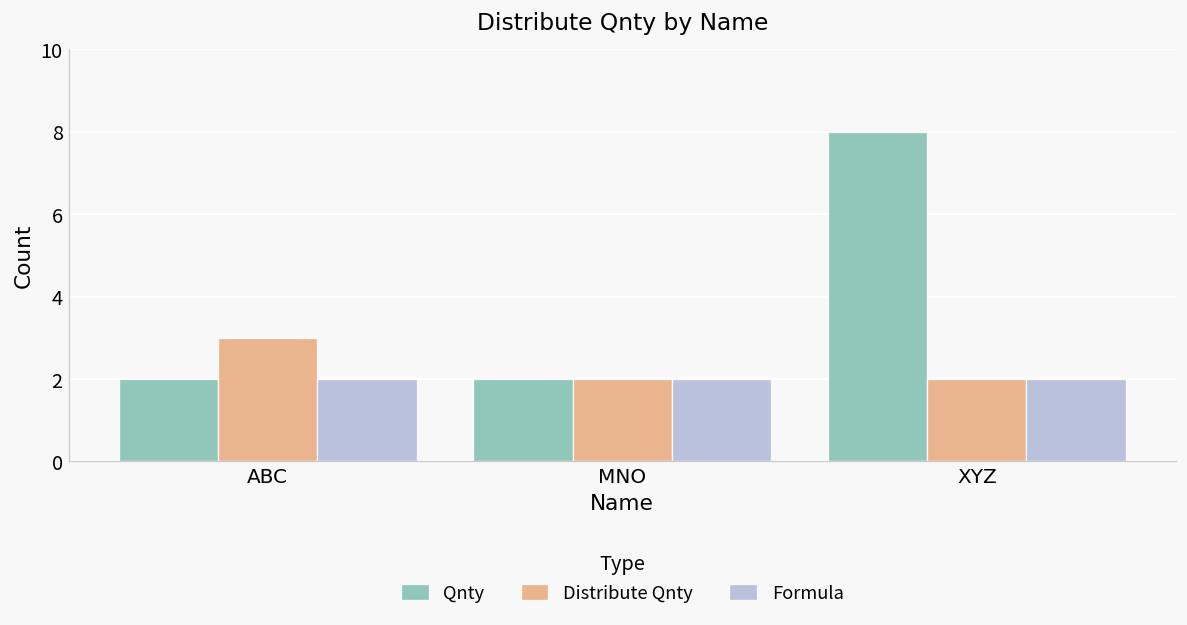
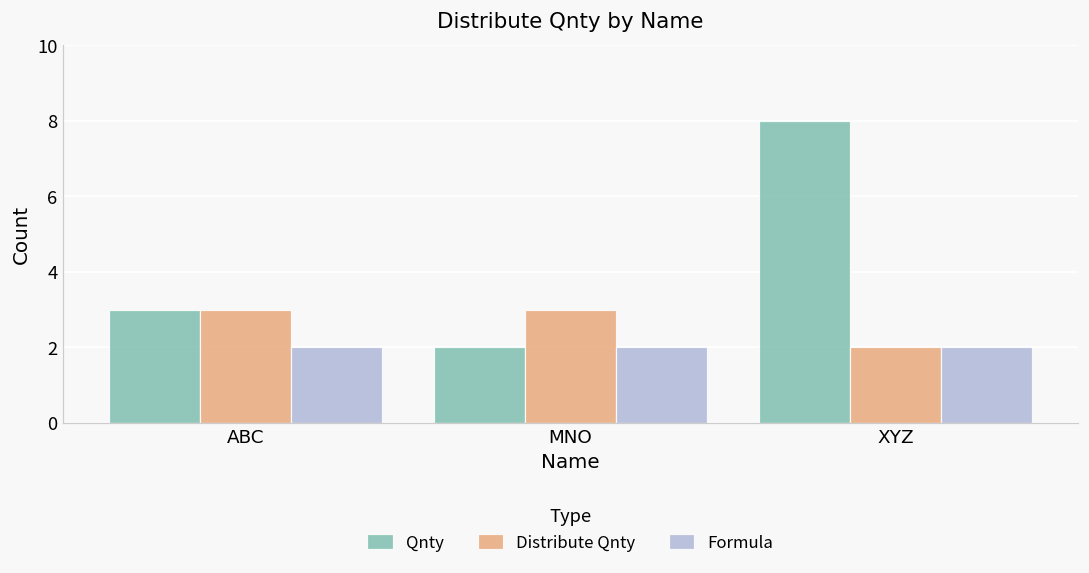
  {
    "Qnty": {
-     "ABC": 2,
+     "ABC": 3,
      "MNO": 2,
      "XYZ": 8
    },
    "Distribute Qnty": {
      "ABC": 3,
-     "MNO": 2,
+     "MNO": 3,
      "XYZ": 2
    },
    "Formula": {
      "ABC": 2,
      "MNO": 2,
      "XYZ": 2
    }
  }
